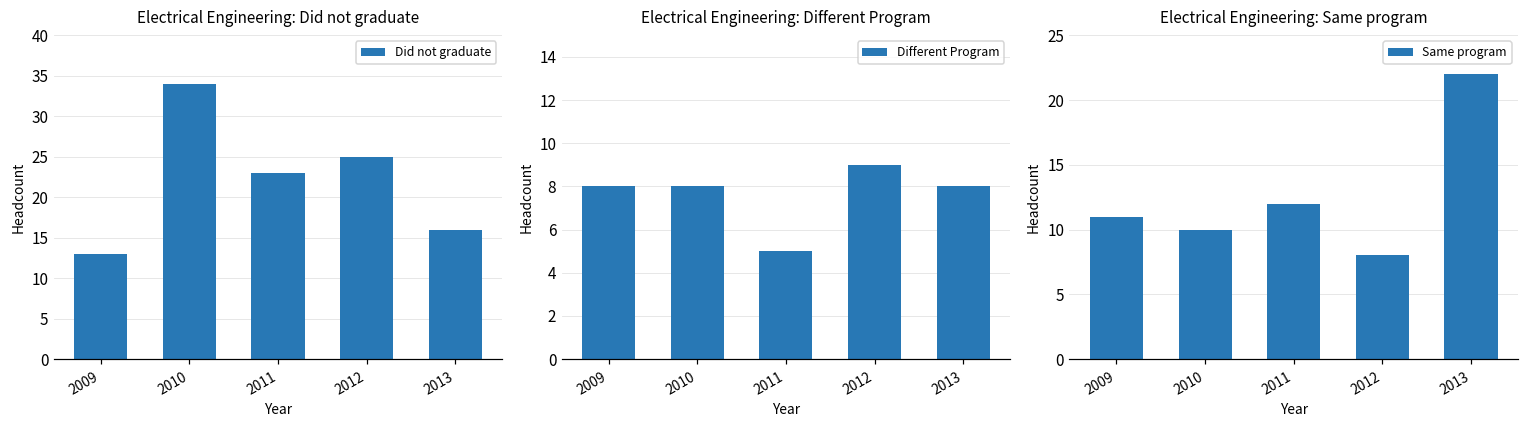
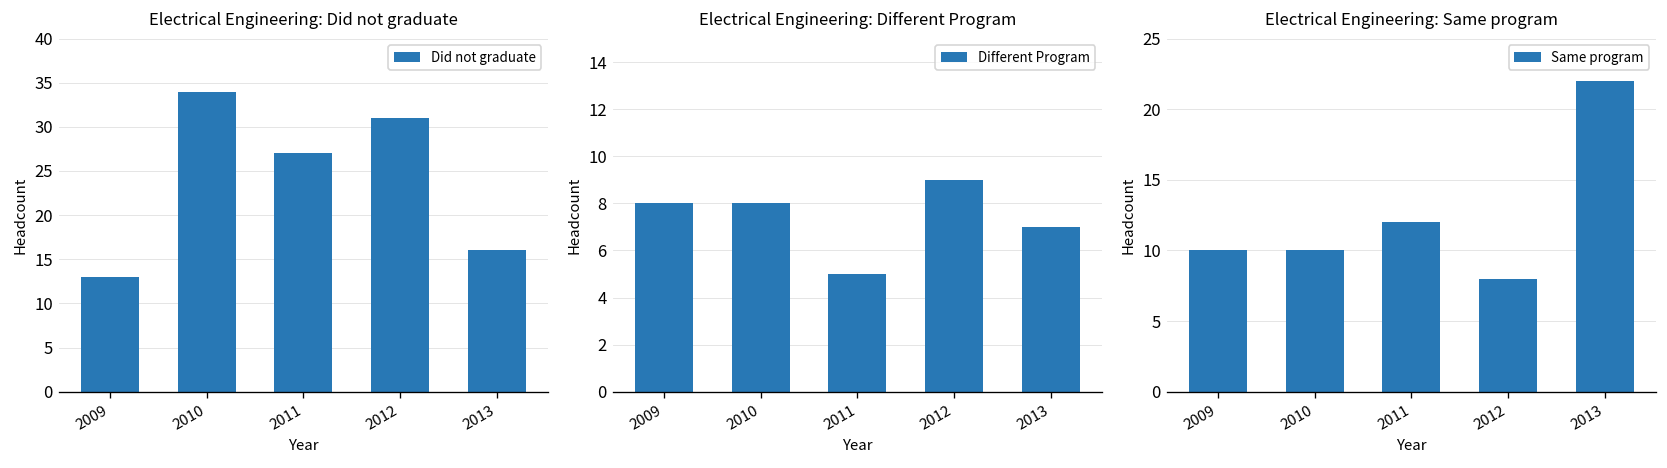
  {
    "Electrical Engineering: Did not graduate": {
      "2009": 13,
      "2010": 34,
-     "2011": 23,
-     "2012": 25,
+     "2011": 27,
+     "2012": 31,
      "2013": 16
    },
    "Electrical Engineering: Different Program": {
      "2009": 8,
      "2010": 8,
      "2011": 5,
      "2012": 9,
-     "2013": 8
+     "2013": 7
    },
    "Electrical Engineering: Same program": {
-     "2009": 11,
+     "2009": 10,
      "2010": 10,
      "2011": 12,
      "2012": 8,
      "2013": 22
    }
  }
